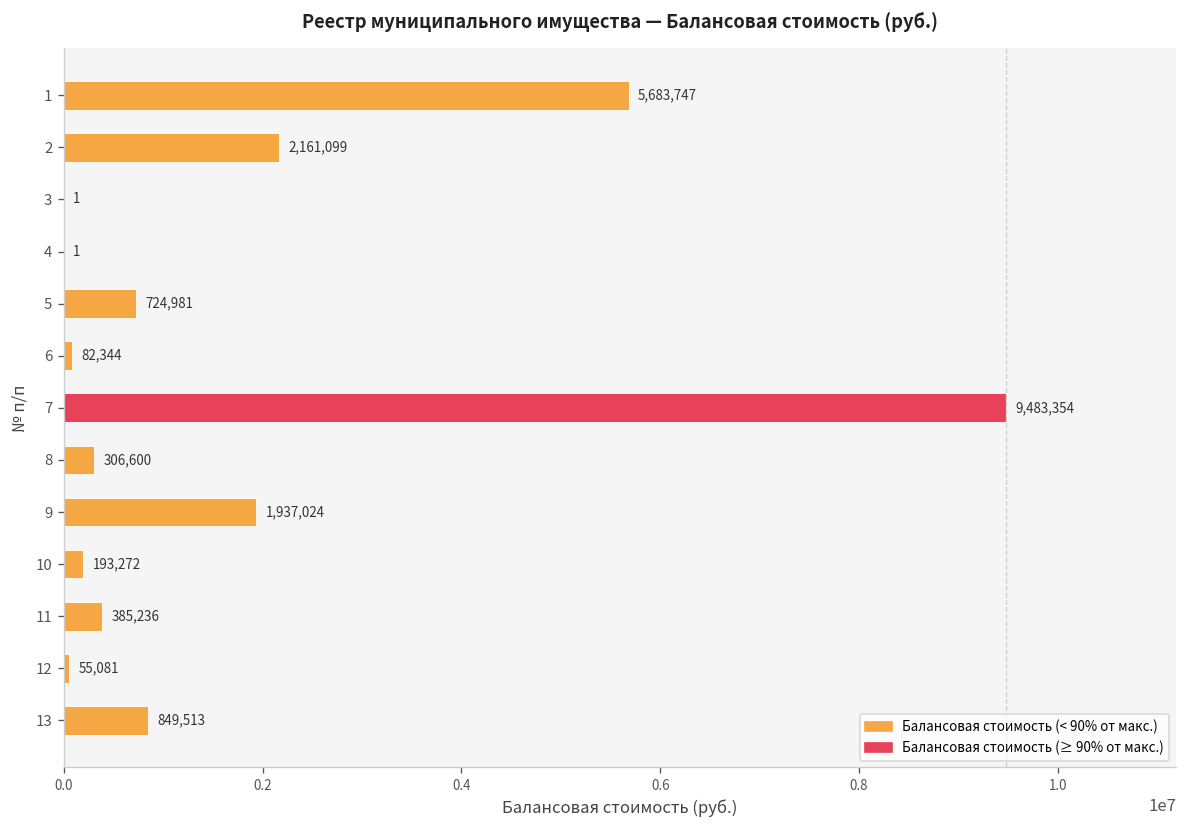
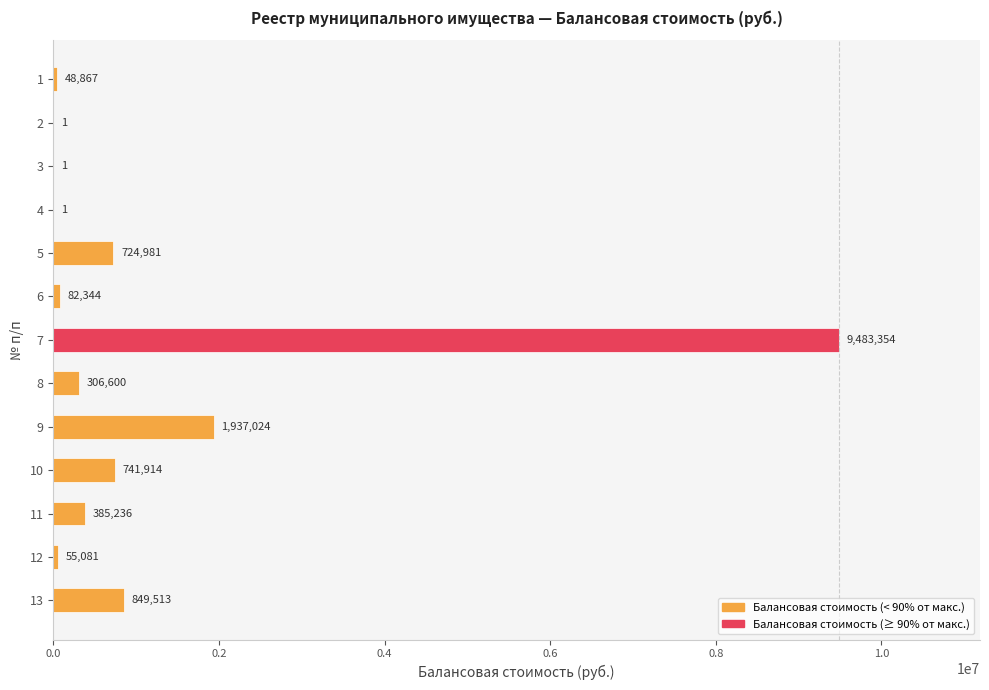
  {
-   "1": "5,683,747",
-   "2": "2,161,099",
+   "1": "48,867",
+   "2": "1",
    "3": "1",
    "4": "1",
    "5": "724,981",
    "6": "82,344",
    "7": "9,483,354",
    "8": "306,600",
    "9": "1,937,024",
-   "10": "193,272",
+   "10": "741,914",
    "11": "385,236",
    "12": "55,081",
    "13": "849,513"
  }
